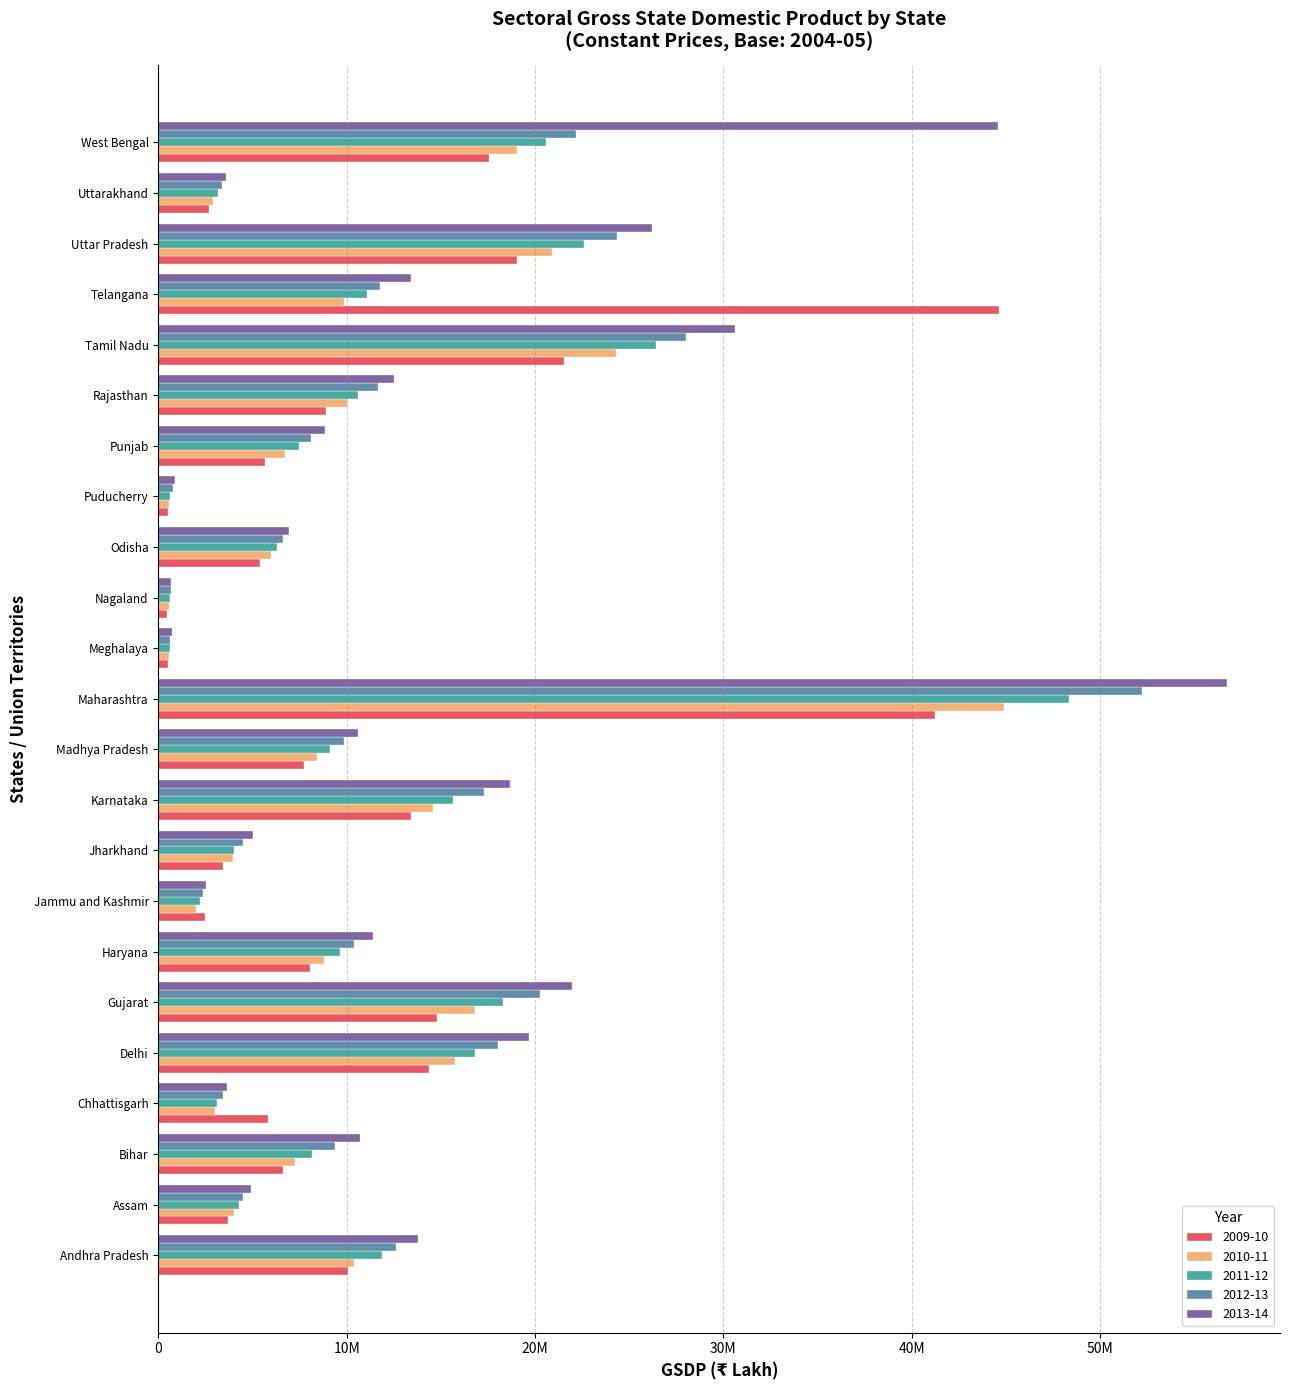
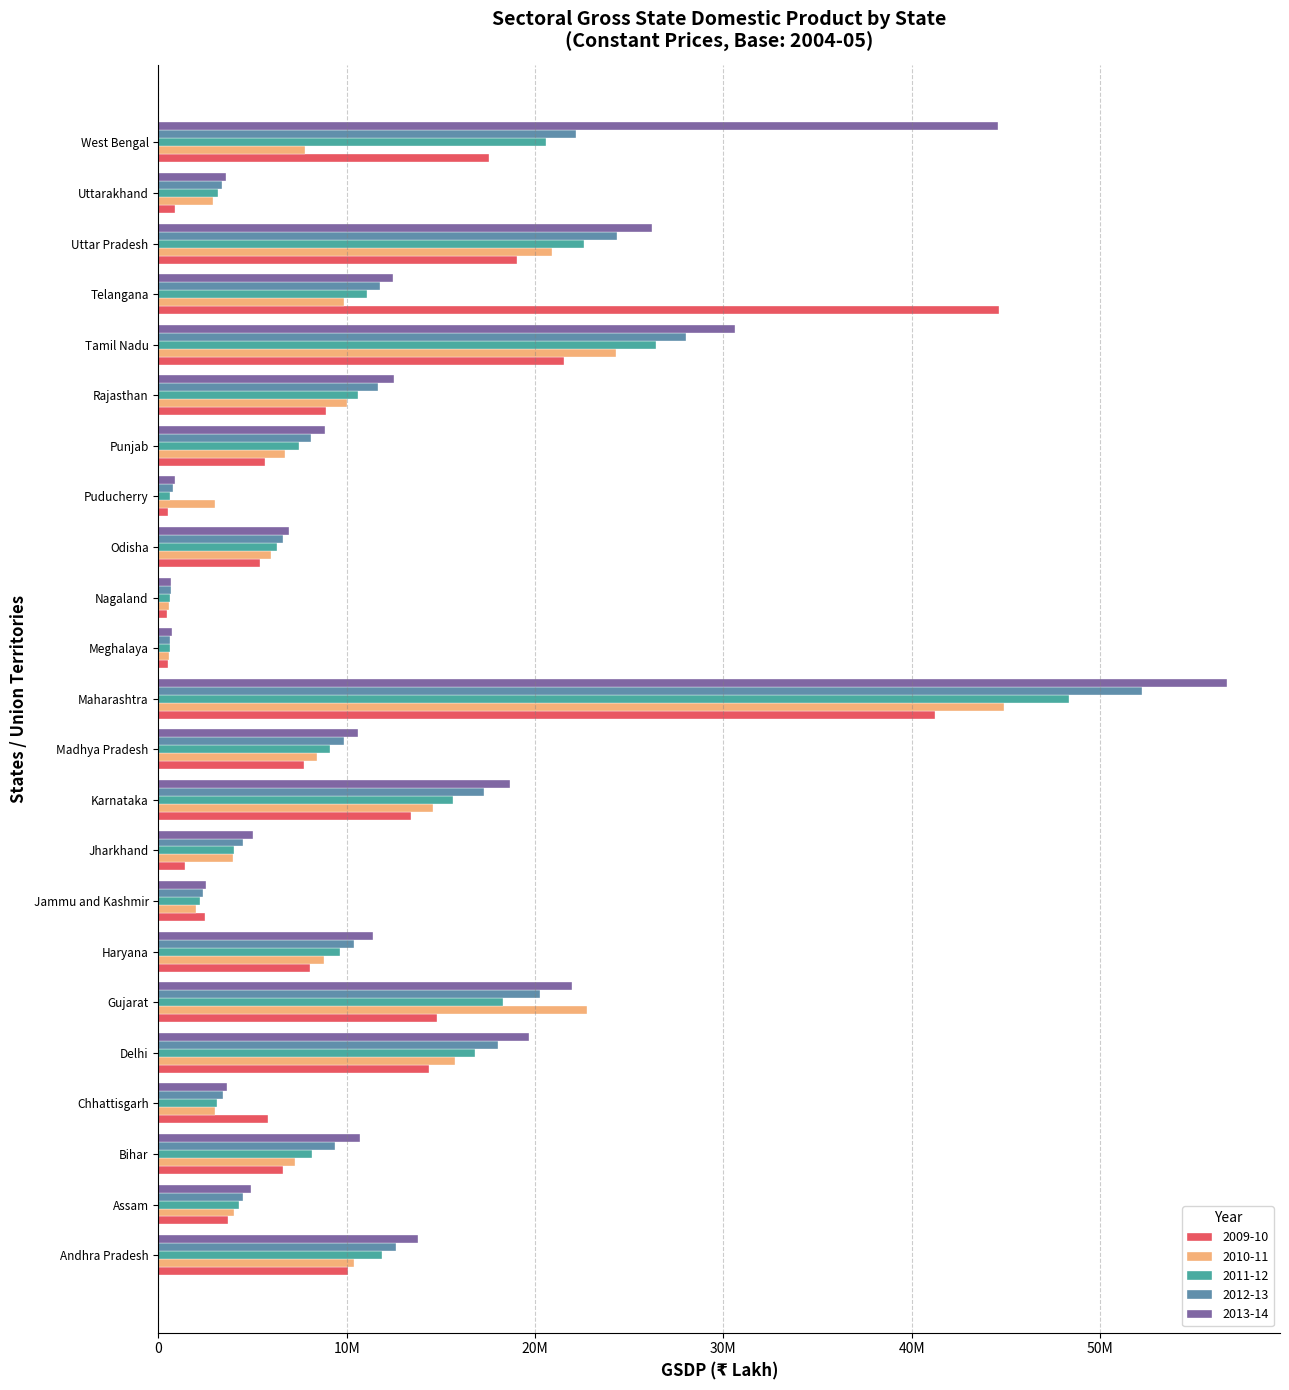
  {
    "2009-10": {
      "West Bengal": 17600000,
-     "Uttarakhand": 2700000,
+     "Uttarakhand": 900000,
      "Uttar Pradesh": 19000000,
      "Telangana": 44600000,
      "Tamil Nadu": 21500000,
      "Rajasthan": 8900000,
      "Punjab": 5700000,
      "Puducherry": 500000,
      "Odisha": 5400000,
      "Nagaland": 500000,
      "Meghalaya": 500000,
      "Maharashtra": 41200000,
      "Madhya Pradesh": 7700000,
      "Karnataka": 13400000,
-     "Jharkhand": 3400000,
+     "Jharkhand": 1400000,
      "Jammu and Kashmir": 2500000,
      "Haryana": 8000000,
      "Gujarat": 14800000,
      "Delhi": 14400000,
      "Chhattisgarh": 5800000,
      "Bihar": 6600000,
      "Assam": 3700000,
      "Andhra Pradesh": 10100000
    },
    "2010-11": {
-     "West Bengal": 19000000,
+     "West Bengal": 7800000,
      "Uttarakhand": 2900000,
      "Uttar Pradesh": 20900000,
      "Telangana": 9800000,
      "Tamil Nadu": 24300000,
      "Rajasthan": 10000000,
      "Punjab": 6700000,
-     "Puducherry": 600000,
+     "Puducherry": 3000000,
      "Odisha": 6000000,
      "Nagaland": 600000,
      "Meghalaya": 600000,
      "Maharashtra": 44900000,
      "Madhya Pradesh": 8400000,
      "Karnataka": 14600000,
      "Jharkhand": 3900000,
      "Jammu and Kashmir": 2000000,
      "Haryana": 8800000,
-     "Gujarat": 16800000,
+     "Gujarat": 22800000,
      "Delhi": 15700000,
      "Chhattisgarh": 3000000,
      "Bihar": 7300000,
      "Assam": 4000000,
      "Andhra Pradesh": 10400000
    },
    "2013-14": {
      "West Bengal": 44600000,
      "Uttarakhand": 3600000,
      "Uttar Pradesh": 26200000,
-     "Telangana": 13400000,
+     "Telangana": 12500000,
      "Tamil Nadu": 30600000,
      "Rajasthan": 12500000,
      "Punjab": 8800000,
      "Puducherry": 900000,
      "Odisha": 7000000,
      "Nagaland": 700000,
      "Meghalaya": 700000,
      "Maharashtra": 56700000,
      "Madhya Pradesh": 10600000,
      "Karnataka": 18700000,
      "Jharkhand": 5000000,
      "Jammu and Kashmir": 2500000,
      "Haryana": 11400000,
      "Gujarat": 22000000,
      "Delhi": 19700000,
      "Chhattisgarh": 3700000,
      "Bihar": 10700000,
      "Assam": 4900000,
      "Andhra Pradesh": 13800000
    }
  }
